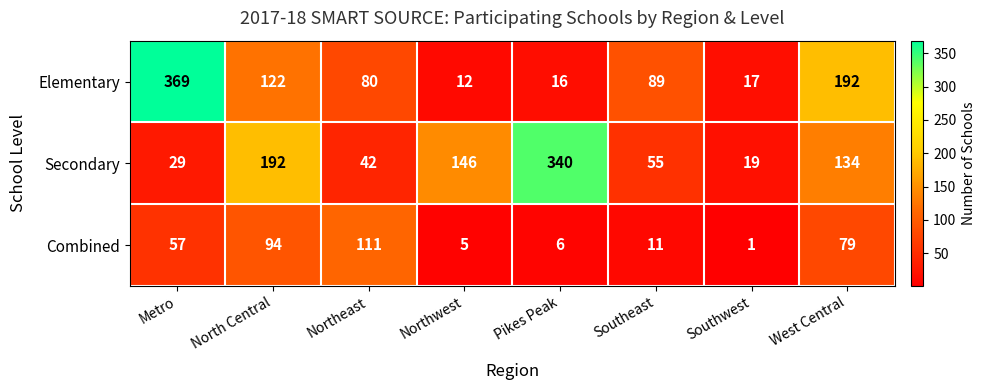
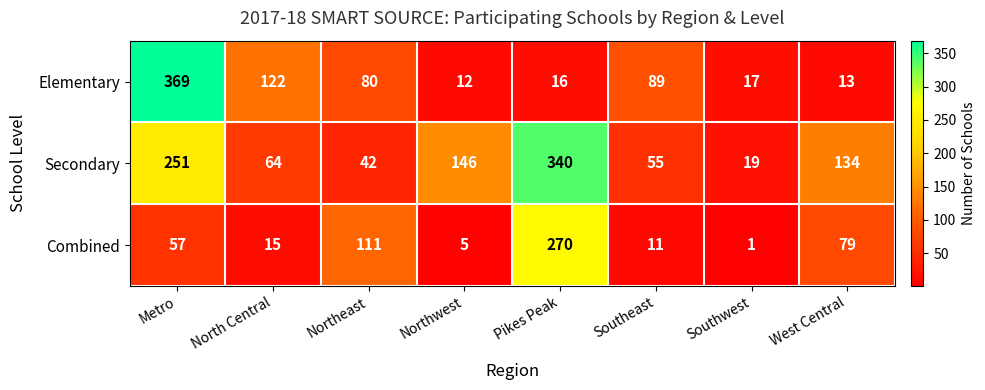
  {
    "Elementary": {
      "Metro": 369,
      "North Central": 122,
      "Northeast": 80,
      "Northwest": 12,
      "Pikes Peak": 16,
      "Southeast": 89,
      "Southwest": 17,
-     "West Central": 192
+     "West Central": 13
    },
    "Secondary": {
-     "Metro": 29,
-     "North Central": 192,
+     "Metro": 251,
+     "North Central": 64,
      "Northeast": 42,
      "Northwest": 146,
      "Pikes Peak": 340,
      "Southeast": 55,
      "Southwest": 19,
      "West Central": 134
    },
    "Combined": {
      "Metro": 57,
-     "North Central": 94,
+     "North Central": 15,
      "Northeast": 111,
      "Northwest": 5,
-     "Pikes Peak": 6,
+     "Pikes Peak": 270,
      "Southeast": 11,
      "Southwest": 1,
      "West Central": 79
    }
  }
